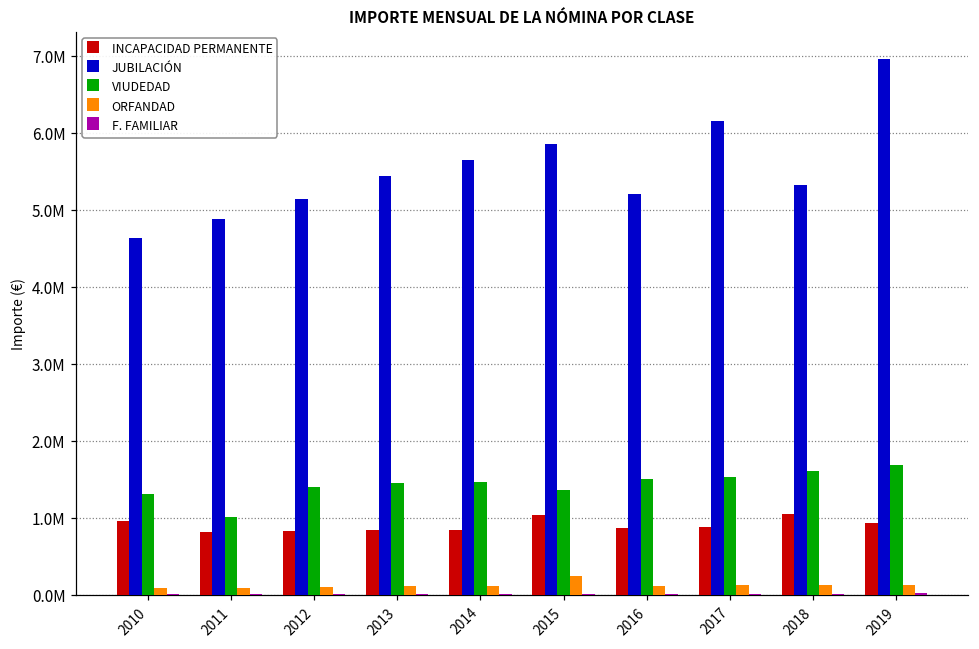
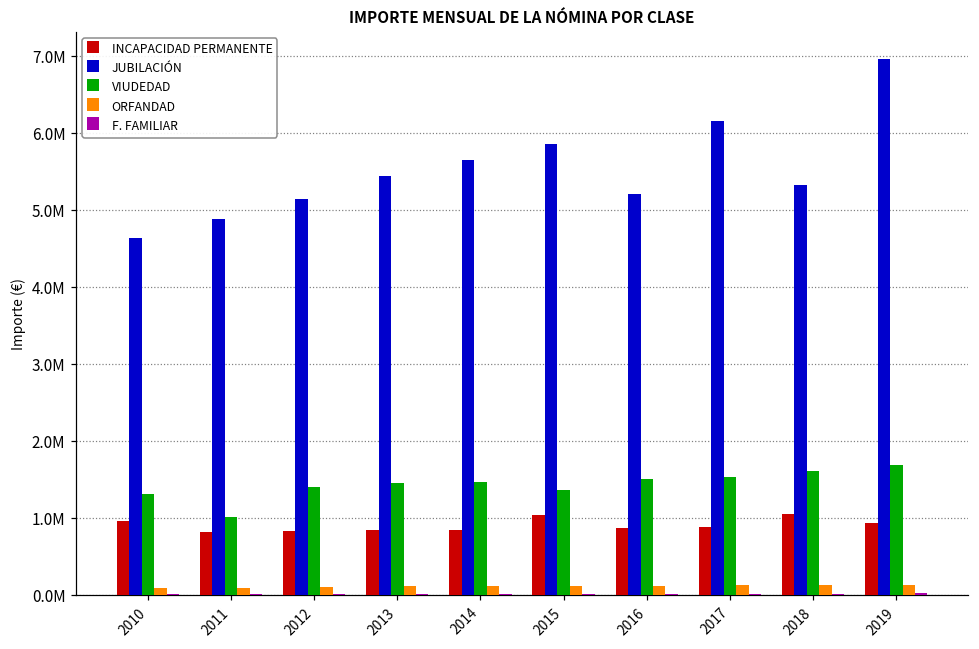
  {
    "INCAPACIDAD PERMANENTE": {
      "2010": 1000000,
      "2011": 800000,
      "2012": 800000,
      "2013": 800000,
      "2014": 900000,
      "2015": 1000000,
      "2016": 900000,
      "2017": 900000,
      "2018": 1100000,
      "2019": 900000
    },
    "JUBILACIÓN": {
      "2010": 4600000,
      "2011": 4900000,
      "2012": 5200000,
      "2013": 5400000,
      "2014": 5700000,
      "2015": 5900000,
      "2016": 5200000,
      "2017": 6200000,
      "2018": 5300000,
      "2019": 7000000
    },
    "VIUDEDAD": {
      "2010": 1300000,
      "2011": 1000000,
      "2012": 1400000,
      "2013": 1500000,
      "2014": 1500000,
      "2015": 1400000,
      "2016": 1500000,
      "2017": 1500000,
      "2018": 1600000,
      "2019": 1700000
    },
    "ORFANDAD": {
      "2010": 100000,
      "2011": 100000,
      "2012": 100000,
      "2013": 100000,
      "2014": 100000,
-     "2015": 300000,
+     "2015": 100000,
      "2016": 100000,
      "2017": 100000,
      "2018": 100000,
      "2019": 100000
    }
  }
